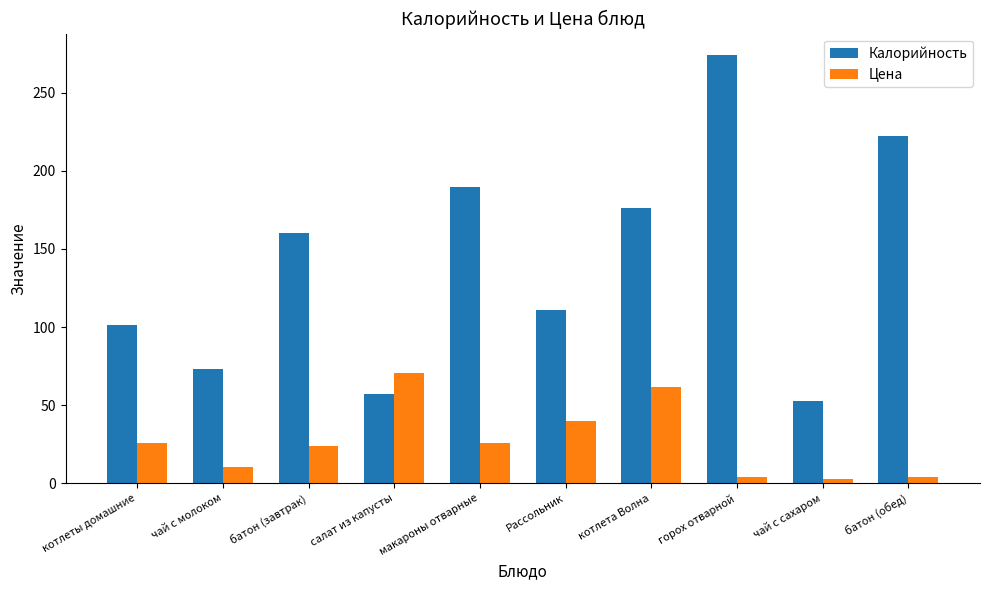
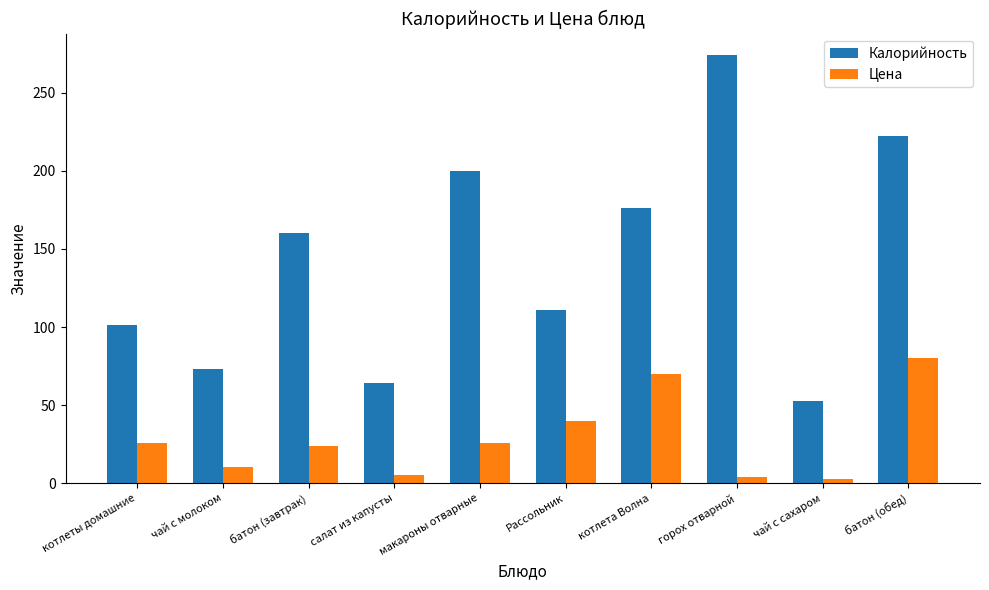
  {
    "Калорийность": {
      "котлеты домашние": 102,
      "чай с молоком": 73,
      "батон (завтрак)": 160,
-     "салат из капусты": 57,
-     "макароны отварные": 190,
+     "салат из капусты": 64,
+     "макароны отварные": 200,
      "Рассольник": 111,
      "котлета Волна": 176,
      "горох отварной": 274,
      "чай с сахаром": 53,
      "батон (обед)": 222
    },
    "Цена": {
      "котлеты домашние": 26,
      "чай с молоком": 10,
      "батон (завтрак)": 24,
-     "салат из капусты": 71,
+     "салат из капусты": 5,
      "макароны отварные": 26,
      "Рассольник": 40,
-     "котлета Волна": 62,
+     "котлета Волна": 70,
      "горох отварной": 4,
      "чай с сахаром": 3,
-     "батон (обед)": 4
+     "батон (обед)": 80
    }
  }
